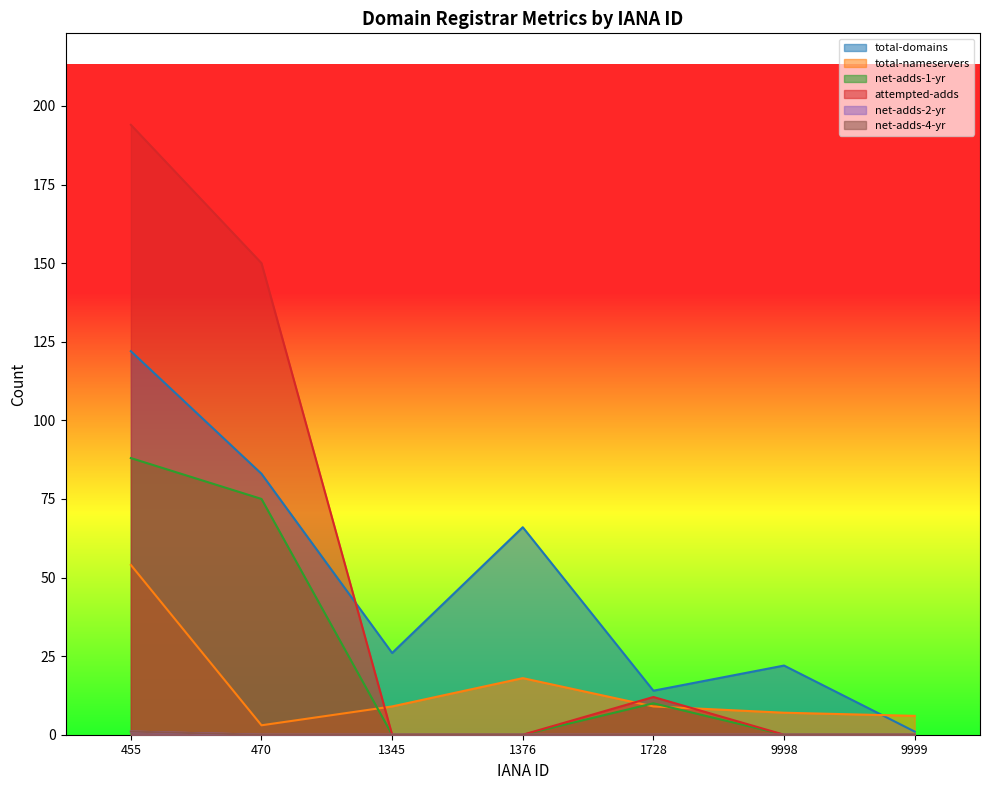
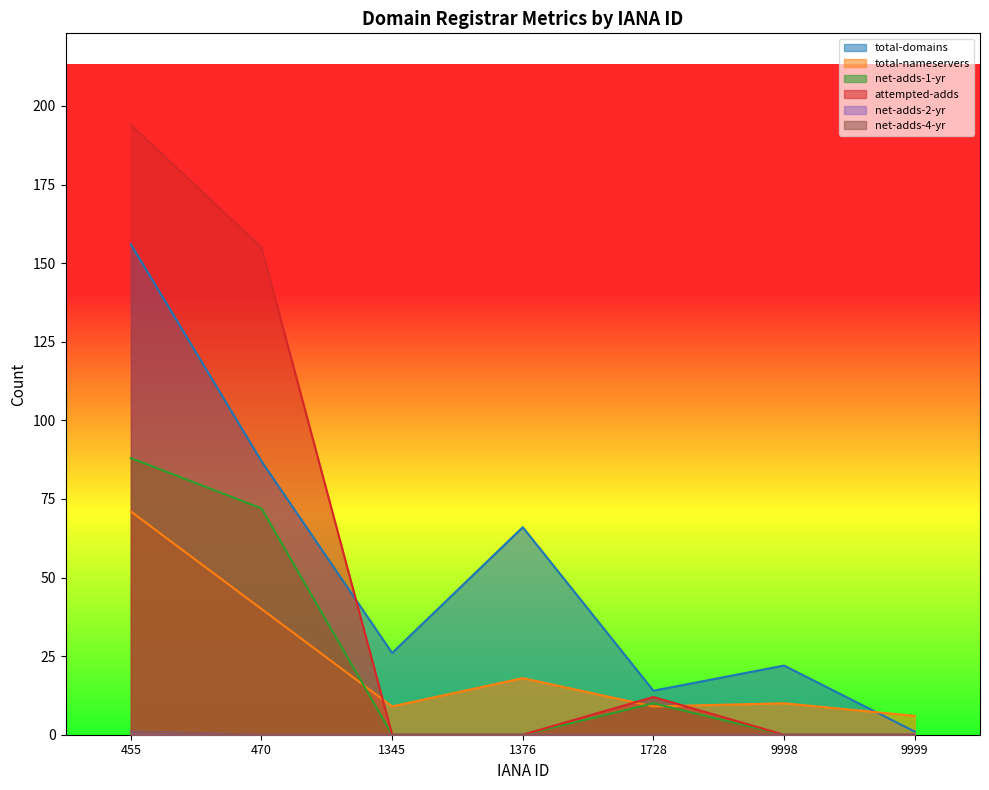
  {
    "total-domains": {
-     "455": 122,
-     "470": 83,
+     "455": 156,
+     "470": 87,
      "1345": 26,
      "1376": 66,
      "1728": 14,
      "9998": 22,
      "9999": 1
    },
    "total-nameservers": {
-     "455": 54,
-     "470": 3,
+     "455": 71,
+     "470": 40,
      "1345": 9,
      "1376": 18,
      "1728": 9,
-     "9998": 7,
+     "9998": 10,
      "9999": 6
    },
    "net-adds-1-yr": {
      "455": 88,
-     "470": 75,
+     "470": 72,
      "1728": 10
    },
    "attempted-adds": {
      "455": 194,
-     "470": 150,
+     "470": 155,
      "1728": 12
    },
    "net-adds-4-yr": {
      "455": 1,
      "470": 0,
      "1728": 0
    }
  }
